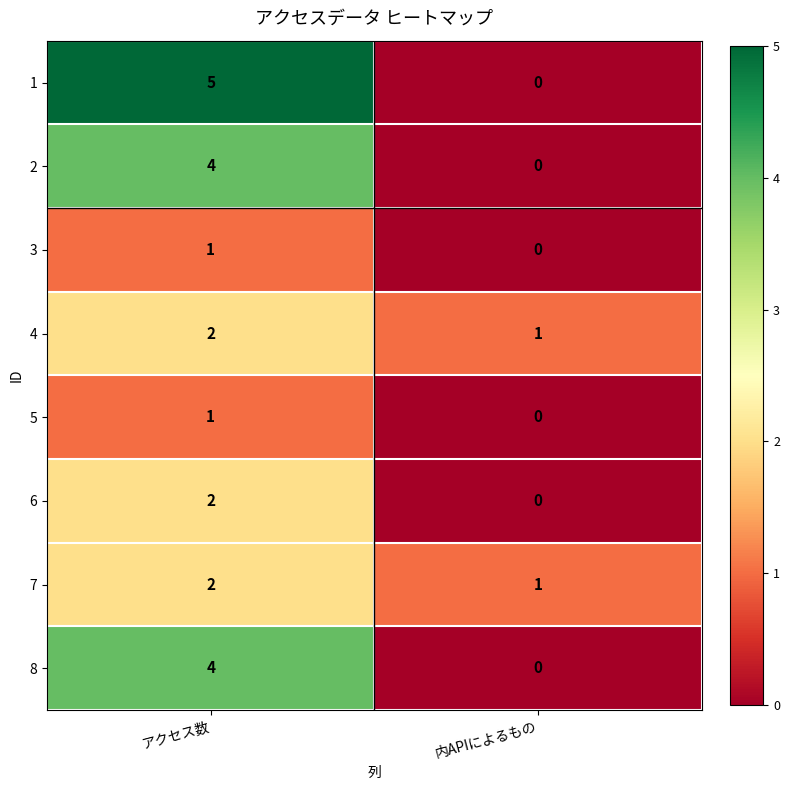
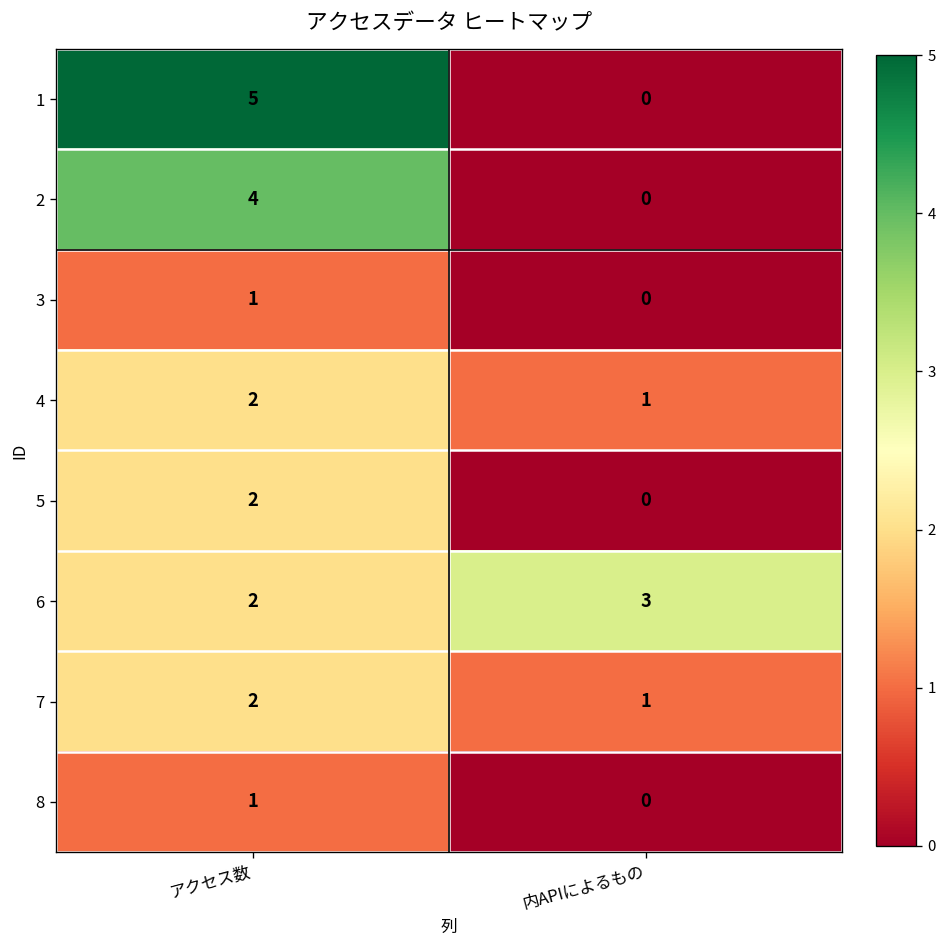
  {
    "1": {
      "アクセス数": 5,
      "内APIによるもの": 0
    },
    "2": {
      "アクセス数": 4,
      "内APIによるもの": 0
    },
    "3": {
      "アクセス数": 1,
      "内APIによるもの": 0
    },
    "4": {
      "アクセス数": 2,
      "内APIによるもの": 1
    },
    "5": {
-     "アクセス数": 1,
+     "アクセス数": 2,
      "内APIによるもの": 0
    },
    "6": {
      "アクセス数": 2,
-     "内APIによるもの": 0
+     "内APIによるもの": 3
    },
    "7": {
      "アクセス数": 2,
      "内APIによるもの": 1
    },
    "8": {
-     "アクセス数": 4,
+     "アクセス数": 1,
      "内APIによるもの": 0
    }
  }
